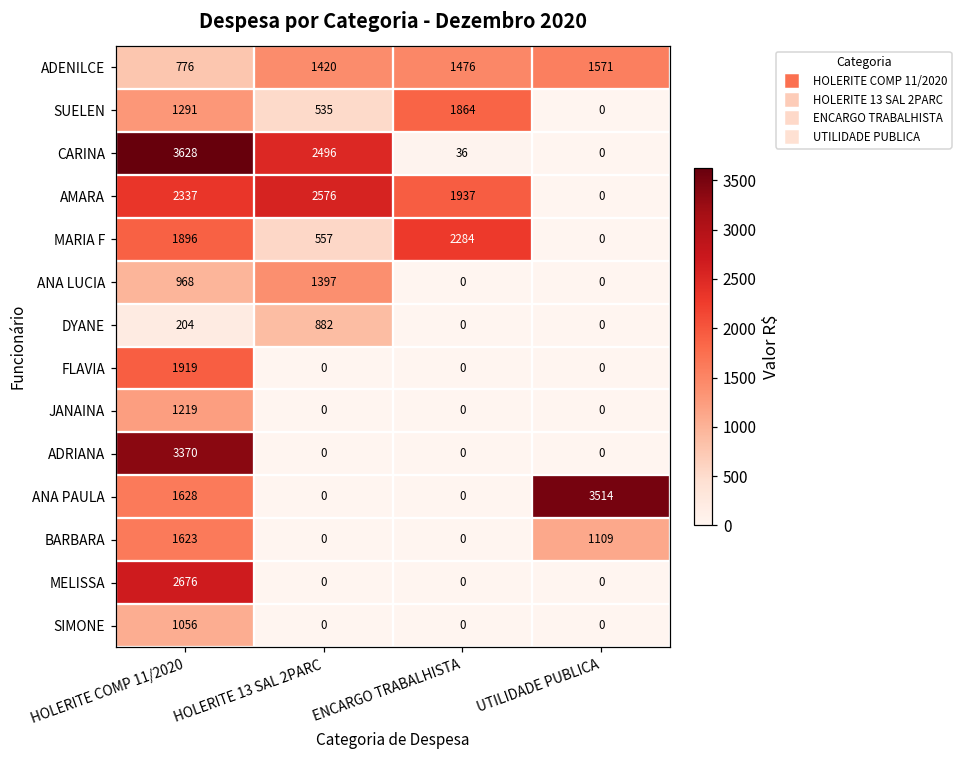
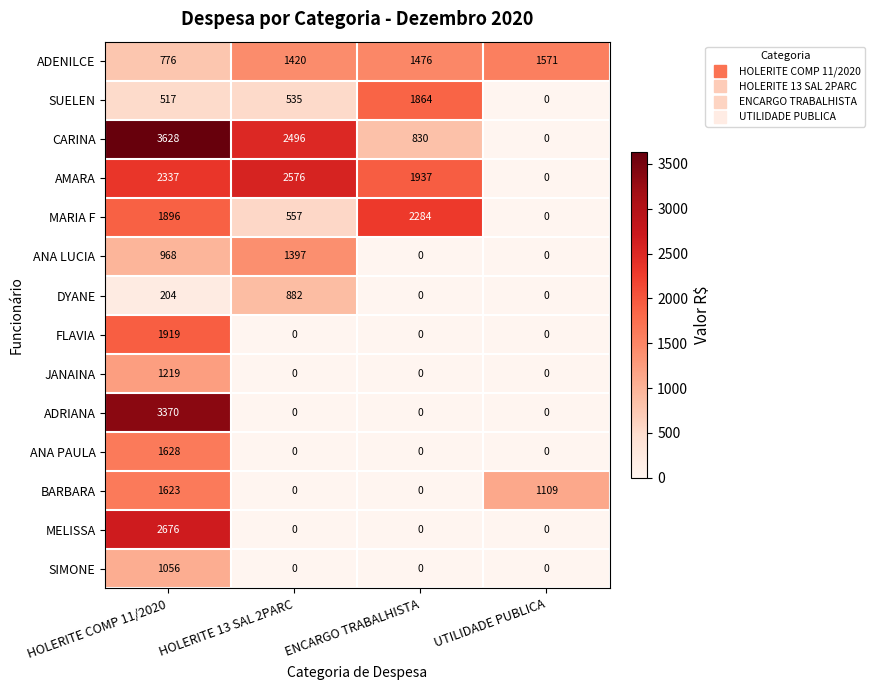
  {
    "ADENILCE": {
      "HOLERITE COMP 11/2020": 776,
      "HOLERITE 13 SAL 2PARC": 1420,
      "ENCARGO TRABALHISTA": 1476,
      "UTILIDADE PUBLICA": 1571
    },
    "SUELEN": {
-     "HOLERITE COMP 11/2020": 1291,
+     "HOLERITE COMP 11/2020": 517,
      "HOLERITE 13 SAL 2PARC": 535,
      "ENCARGO TRABALHISTA": 1864,
      "UTILIDADE PUBLICA": 0
    },
    "CARINA": {
      "HOLERITE COMP 11/2020": 3628,
      "HOLERITE 13 SAL 2PARC": 2496,
-     "ENCARGO TRABALHISTA": 36,
+     "ENCARGO TRABALHISTA": 830,
      "UTILIDADE PUBLICA": 0
    },
    "AMARA": {
      "HOLERITE COMP 11/2020": 2337,
      "HOLERITE 13 SAL 2PARC": 2576,
      "ENCARGO TRABALHISTA": 1937,
      "UTILIDADE PUBLICA": 0
    },
    "MARIA F": {
      "HOLERITE COMP 11/2020": 1896,
      "HOLERITE 13 SAL 2PARC": 557,
      "ENCARGO TRABALHISTA": 2284,
      "UTILIDADE PUBLICA": 0
    },
    "ANA LUCIA": {
      "HOLERITE COMP 11/2020": 968,
      "HOLERITE 13 SAL 2PARC": 1397,
      "ENCARGO TRABALHISTA": 0,
      "UTILIDADE PUBLICA": 0
    },
    "DYANE": {
      "HOLERITE COMP 11/2020": 204,
      "HOLERITE 13 SAL 2PARC": 882,
      "ENCARGO TRABALHISTA": 0,
      "UTILIDADE PUBLICA": 0
    },
    "FLAVIA": {
      "HOLERITE COMP 11/2020": 1919,
      "HOLERITE 13 SAL 2PARC": 0,
      "ENCARGO TRABALHISTA": 0,
      "UTILIDADE PUBLICA": 0
    },
    "JANAINA": {
      "HOLERITE COMP 11/2020": 1219,
      "HOLERITE 13 SAL 2PARC": 0,
      "ENCARGO TRABALHISTA": 0,
      "UTILIDADE PUBLICA": 0
    },
    "ADRIANA": {
      "HOLERITE COMP 11/2020": 3370,
      "HOLERITE 13 SAL 2PARC": 0,
      "ENCARGO TRABALHISTA": 0,
      "UTILIDADE PUBLICA": 0
    },
    "ANA PAULA": {
      "HOLERITE COMP 11/2020": 1628,
      "HOLERITE 13 SAL 2PARC": 0,
      "ENCARGO TRABALHISTA": 0,
-     "UTILIDADE PUBLICA": 3514
+     "UTILIDADE PUBLICA": 0
    },
    "BARBARA": {
      "HOLERITE COMP 11/2020": 1623,
      "HOLERITE 13 SAL 2PARC": 0,
      "ENCARGO TRABALHISTA": 0,
      "UTILIDADE PUBLICA": 1109
    },
    "MELISSA": {
      "HOLERITE COMP 11/2020": 2676,
      "HOLERITE 13 SAL 2PARC": 0,
      "ENCARGO TRABALHISTA": 0,
      "UTILIDADE PUBLICA": 0
    },
    "SIMONE": {
      "HOLERITE COMP 11/2020": 1056,
      "HOLERITE 13 SAL 2PARC": 0,
      "ENCARGO TRABALHISTA": 0,
      "UTILIDADE PUBLICA": 0
    }
  }
